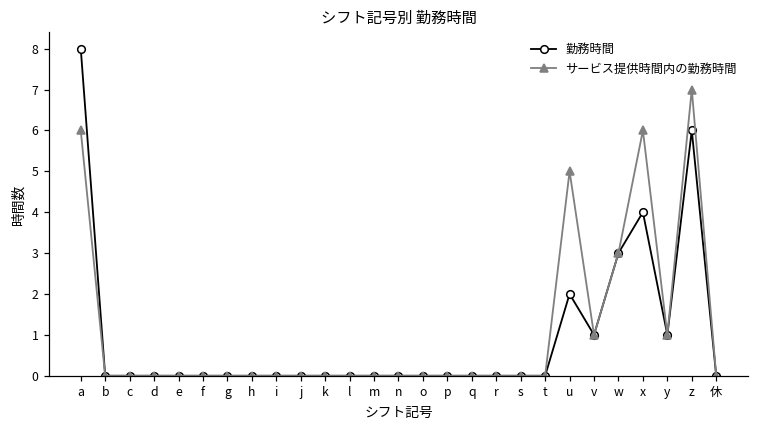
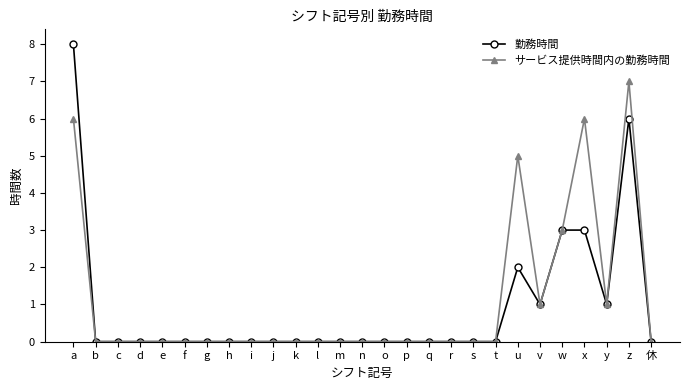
  {
    "勤務時間": {
      "a": 8,
      "u": 2,
-     "x": 4,
+     "x": 3,
      "z": 6
    },
    "サービス提供時間内の勤務時間": {
      "a": 6,
      "u": 5,
      "x": 6,
      "z": 7
    }
  }
